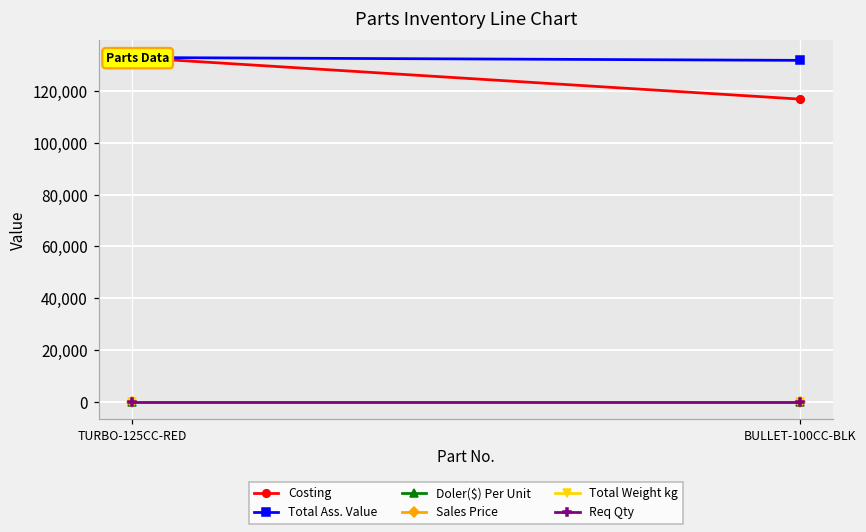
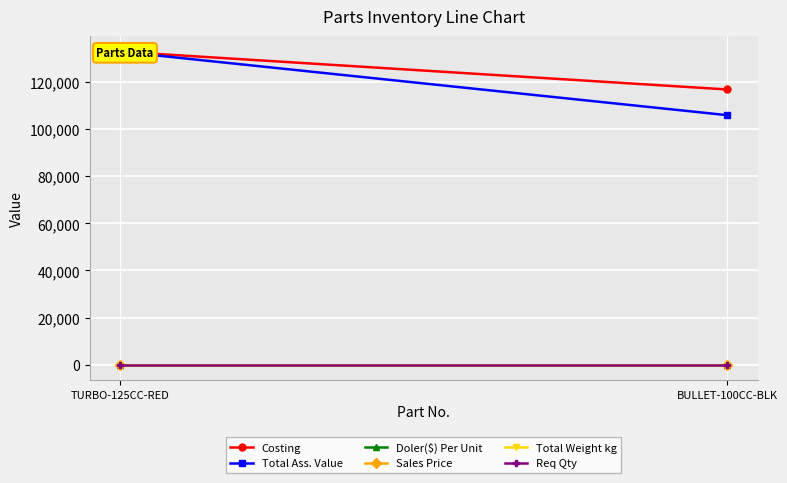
  {
    "Costing": {
      "BULLET-100CC-BLK": "117,000"
    },
    "Total Ass. Value": {
-     "BULLET-100CC-BLK": "132,000"
+     "BULLET-100CC-BLK": "106,000"
    },
    "Req Qty": {
      "TURBO-125CC-RED": "0",
      "BULLET-100CC-BLK": "0"
    }
  }
